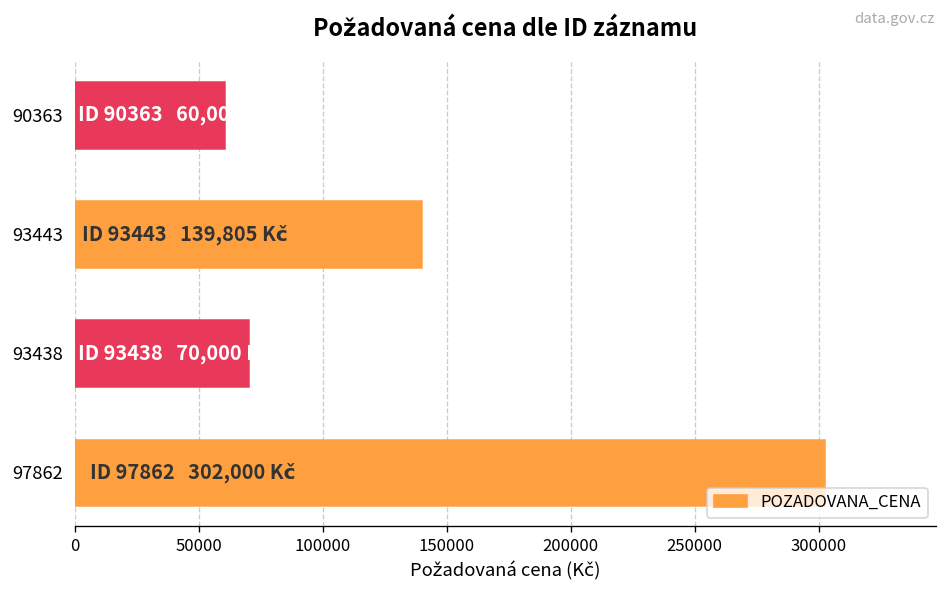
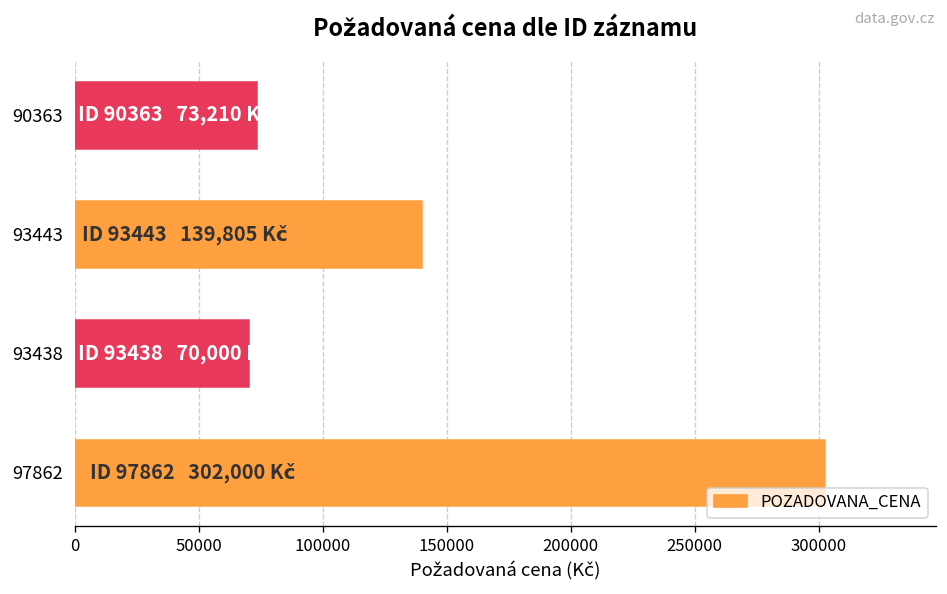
  {
-   "90363": "60,000",
+   "90363": "73,210",
    "93443": "139,805",
    "93438": "70,000",
    "97862": "302,000"
  }
